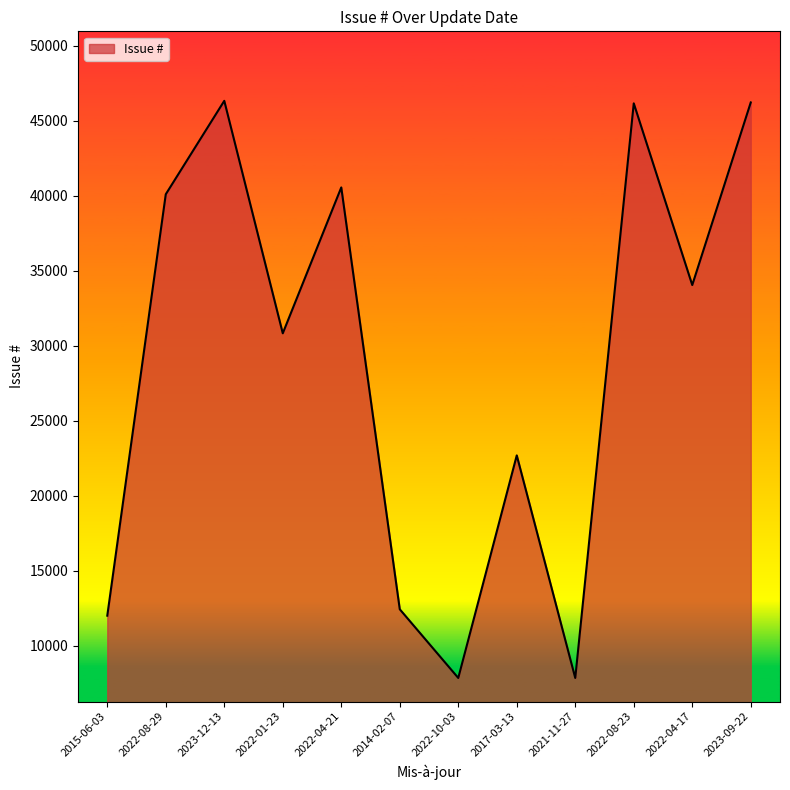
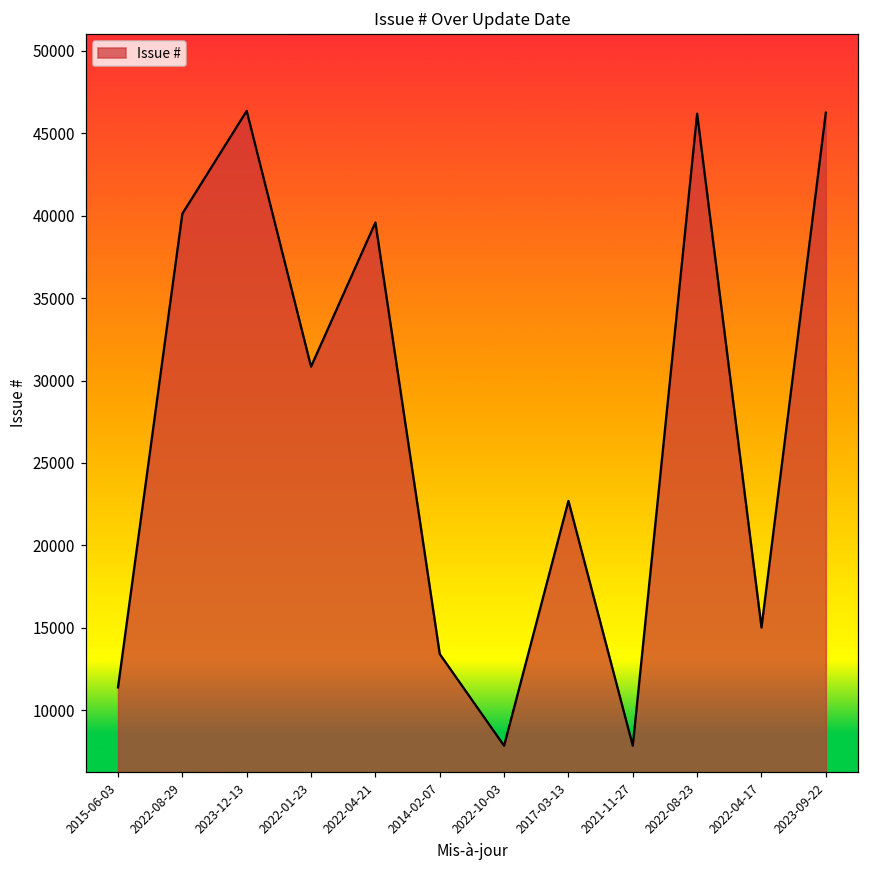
  {
-   "2015-06-03": 12000,
+   "2015-06-03": 11400,
    "2022-08-29": 40100,
    "2023-12-13": 46300,
    "2022-01-23": 30800,
-   "2022-04-21": 40600,
-   "2014-02-07": 12400,
+   "2022-04-21": 39600,
+   "2014-02-07": 13400,
    "2022-10-03": 7900,
    "2017-03-13": 22700,
    "2021-11-27": 7900,
    "2022-08-23": 46200,
-   "2022-04-17": 34100,
+   "2022-04-17": 15000,
    "2023-09-22": 46200
  }
